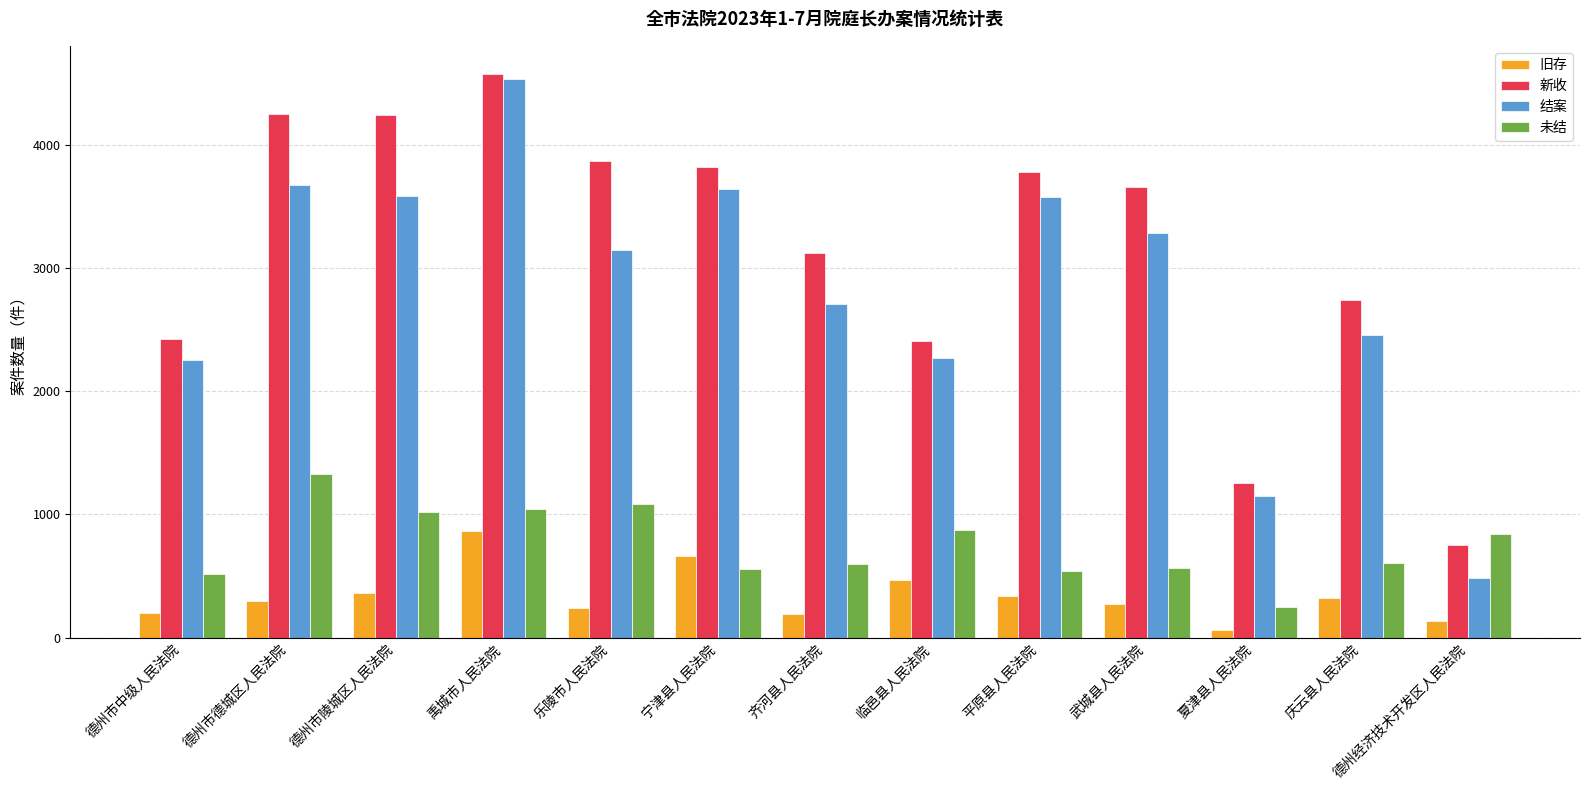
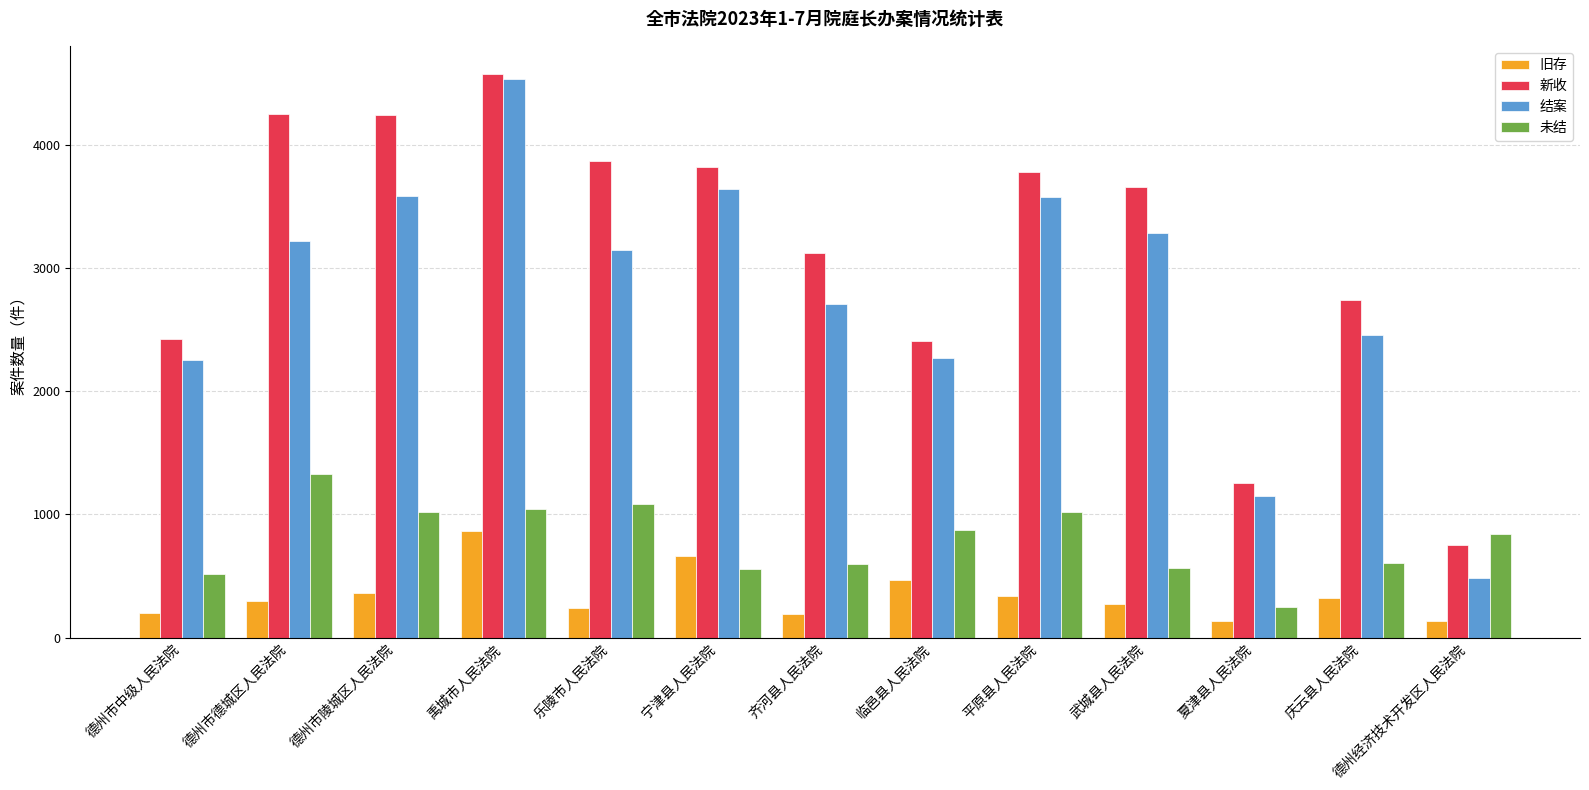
  {
    "旧存": {
      "德州市中级人民法院": 200,
      "德州市德城区人民法院": 300,
      "德州市陵城区人民法院": 360,
      "禹城市人民法院": 870,
      "乐陵市人民法院": 240,
      "宁津县人民法院": 660,
      "齐河县人民法院": 190,
      "临邑县人民法院": 460,
      "平原县人民法院": 340,
      "武城县人民法院": 280,
-     "夏津县人民法院": 70,
+     "夏津县人民法院": 140,
      "庆云县人民法院": 320,
      "德州经济技术开发区人民法院": 130
    },
    "新收": {
      "德州市中级人民法院": 2430,
      "德州市德城区人民法院": 4250,
      "德州市陵城区人民法院": 4240,
      "禹城市人民法院": 4570,
      "乐陵市人民法院": 3870,
      "宁津县人民法院": 3820,
      "齐河县人民法院": 3120,
      "临邑县人民法院": 2410,
      "平原县人民法院": 3780,
      "武城县人民法院": 3660,
      "夏津县人民法院": 1260,
      "庆云县人民法院": 2740,
      "德州经济技术开发区人民法院": 750
    },
    "结案": {
      "德州市中级人民法院": 2260,
-     "德州市德城区人民法院": 3680,
+     "德州市德城区人民法院": 3210,
      "德州市陵城区人民法院": 3590,
      "禹城市人民法院": 4530,
      "乐陵市人民法院": 3140,
      "宁津县人民法院": 3640,
      "齐河县人民法院": 2710,
      "临邑县人民法院": 2270,
      "平原县人民法院": 3580,
      "武城县人民法院": 3280,
      "夏津县人民法院": 1150,
      "庆云县人民法院": 2460,
      "德州经济技术开发区人民法院": 480
    },
    "未结": {
      "德州市中级人民法院": 520,
      "德州市德城区人民法院": 1330,
      "德州市陵城区人民法院": 1020,
      "禹城市人民法院": 1040,
      "乐陵市人民法院": 1090,
      "宁津县人民法院": 560,
      "齐河县人民法院": 600,
      "临邑县人民法院": 870,
-     "平原县人民法院": 540,
+     "平原县人民法院": 1020,
      "武城县人民法院": 560,
      "夏津县人民法院": 250,
      "庆云县人民法院": 600,
      "德州经济技术开发区人民法院": 840
    }
  }
